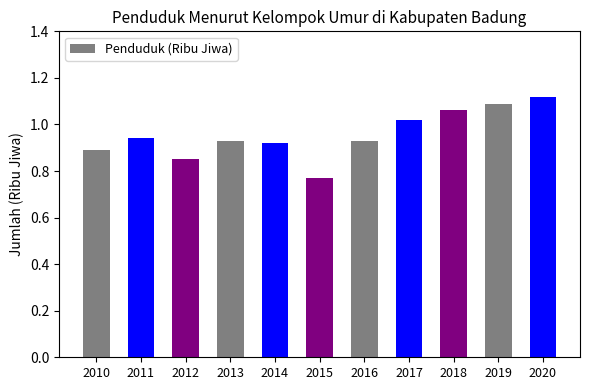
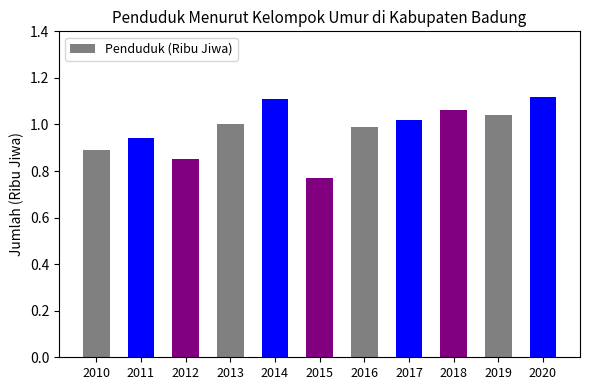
  {
    "2010": 0.89,
    "2011": 0.94,
    "2012": 0.85,
-   "2013": 0.93,
-   "2014": 0.92,
+   "2013": 1.00,
+   "2014": 1.11,
    "2015": 0.77,
-   "2016": 0.93,
+   "2016": 0.99,
    "2017": 1.02,
    "2018": 1.06,
-   "2019": 1.09,
+   "2019": 1.04,
    "2020": 1.12
  }
